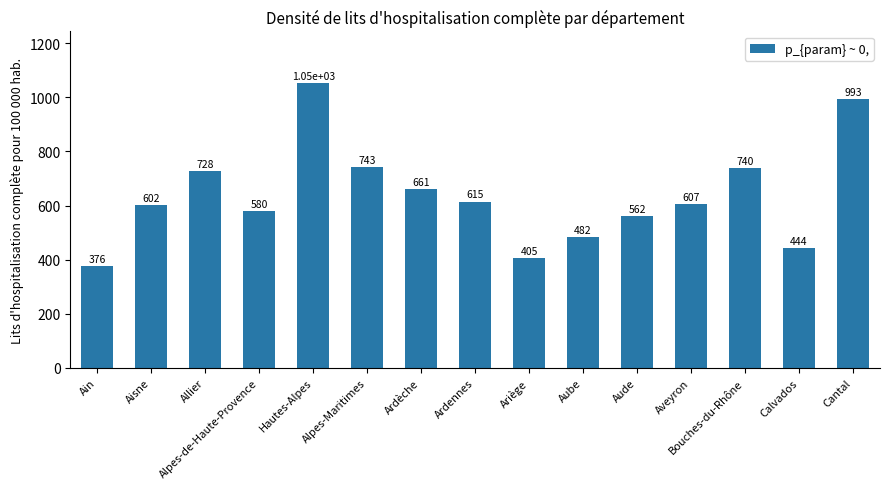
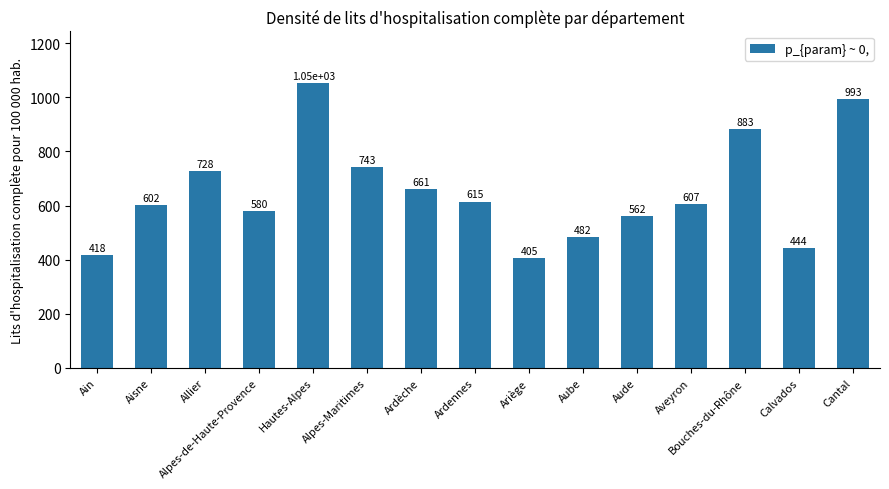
  {
-   "Ain": 376,
+   "Ain": 418,
    "Aisne": 602,
    "Allier": 728,
    "Alpes-de-Haute-Provence": 580,
    "Alpes-Maritimes": 743,
    "Ardèche": 661,
    "Ardennes": 615,
    "Ariège": 405,
    "Aube": 482,
    "Aude": 562,
    "Aveyron": 607,
-   "Bouches-du-Rhône": 740,
+   "Bouches-du-Rhône": 883,
    "Calvados": 444,
    "Cantal": 993
  }
